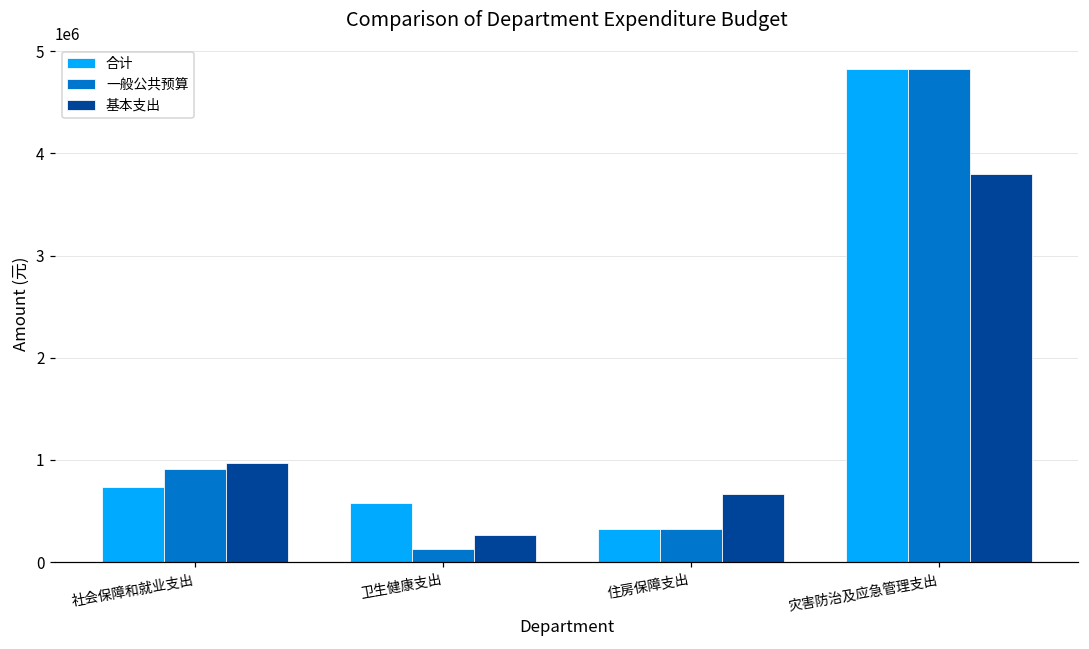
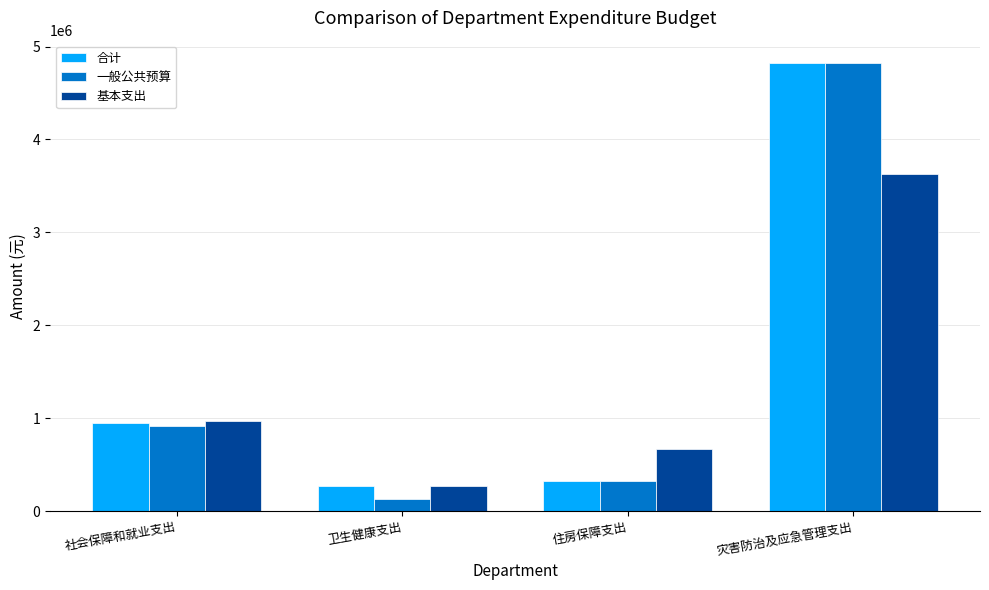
  {
    "合计": {
-     "社会保障和就业支出": 700000,
-     "卫生健康支出": 600000,
+     "社会保障和就业支出": 900000,
+     "卫生健康支出": 300000,
      "住房保障支出": 300000,
      "灾害防治及应急管理支出": 4800000
    },
    "一般公共预算": {
      "社会保障和就业支出": 900000,
      "卫生健康支出": 100000,
      "住房保障支出": 300000,
      "灾害防治及应急管理支出": 4800000
    },
    "基本支出": {
      "社会保障和就业支出": 1000000,
      "卫生健康支出": 300000,
      "住房保障支出": 700000,
-     "灾害防治及应急管理支出": 3800000
+     "灾害防治及应急管理支出": 3600000
    }
  }
